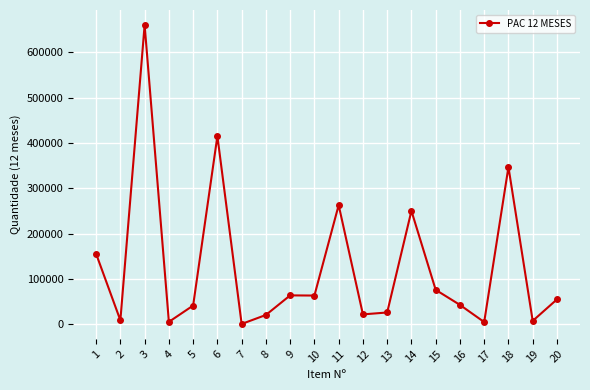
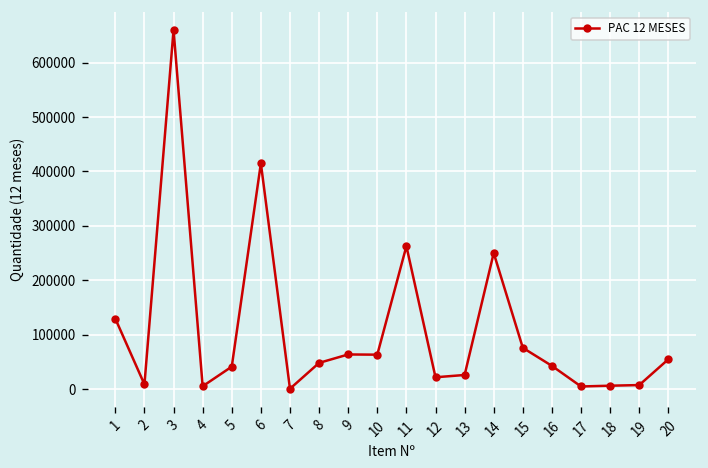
  {
-   "1": 160000,
+   "1": 130000,
    "2": 10000,
    "3": 660000,
    "4": 10000,
    "5": 40000,
    "6": 420000,
    "7": 0,
-   "8": 20000,
+   "8": 50000,
    "9": 60000,
    "10": 60000,
    "11": 260000,
    "12": 20000,
    "13": 30000,
    "14": 250000,
    "15": 80000,
    "16": 40000,
    "17": 10000,
-   "18": 350000,
+   "18": 10000,
    "19": 10000,
    "20": 60000
  }
